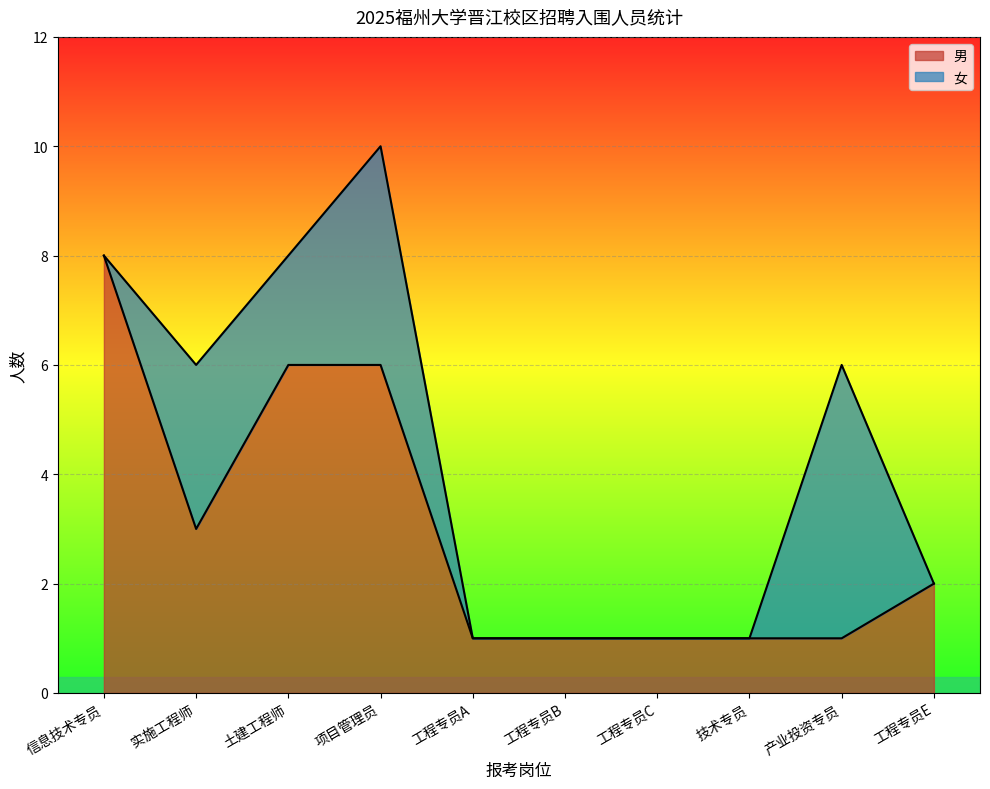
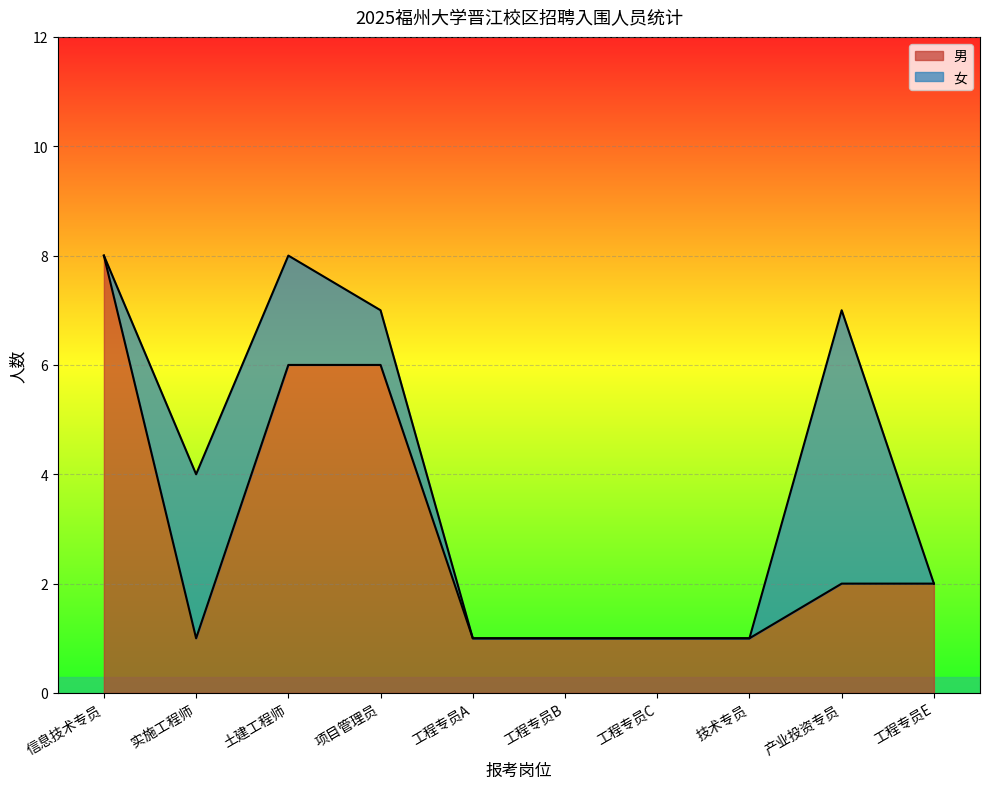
  {
    "男": {
-     "实施工程师": 3,
+     "实施工程师": 1,
      "土建工程师": 6,
      "项目管理员": 6,
-     "产业投资专员": 1
+     "产业投资专员": 2
    },
    "女": {
      "土建工程师": 8,
-     "项目管理员": 4
+     "项目管理员": 1
    }
  }
